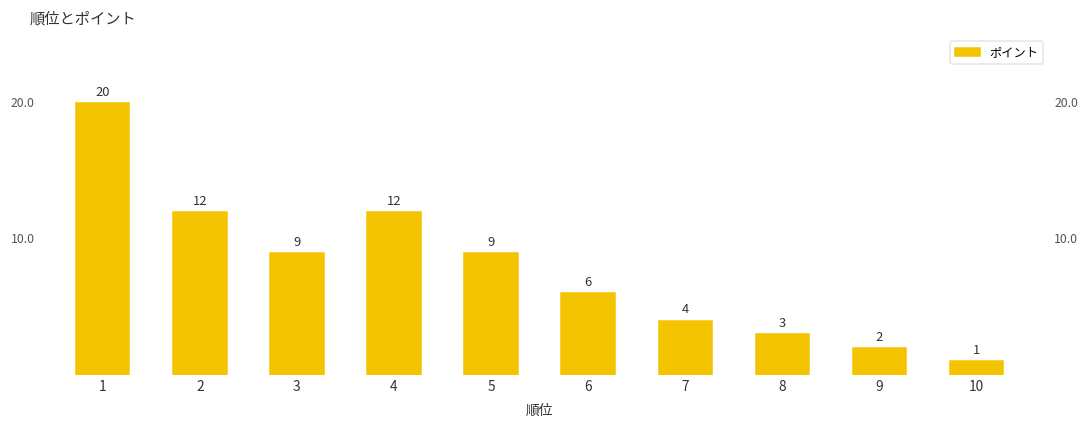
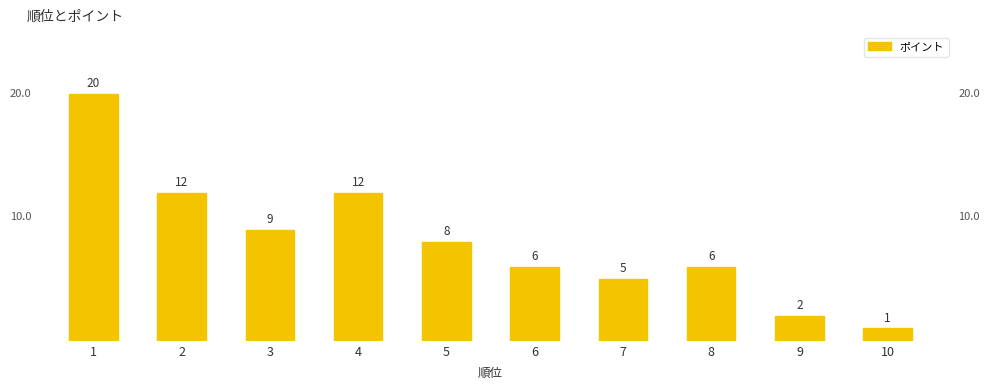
  {
    "1": 20,
    "2": 12,
    "3": 9,
    "4": 12,
-   "5": 9,
+   "5": 8,
    "6": 6,
-   "7": 4,
-   "8": 3,
+   "7": 5,
+   "8": 6,
    "9": 2,
    "10": 1
  }
